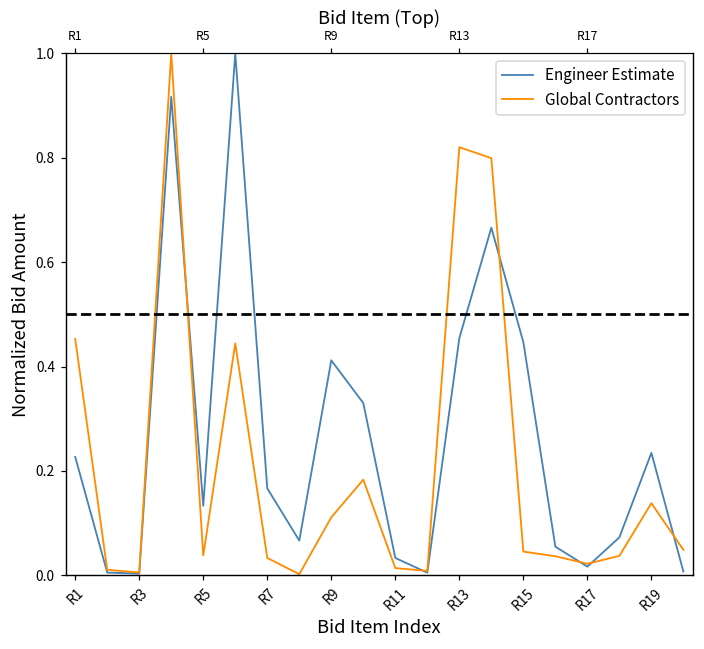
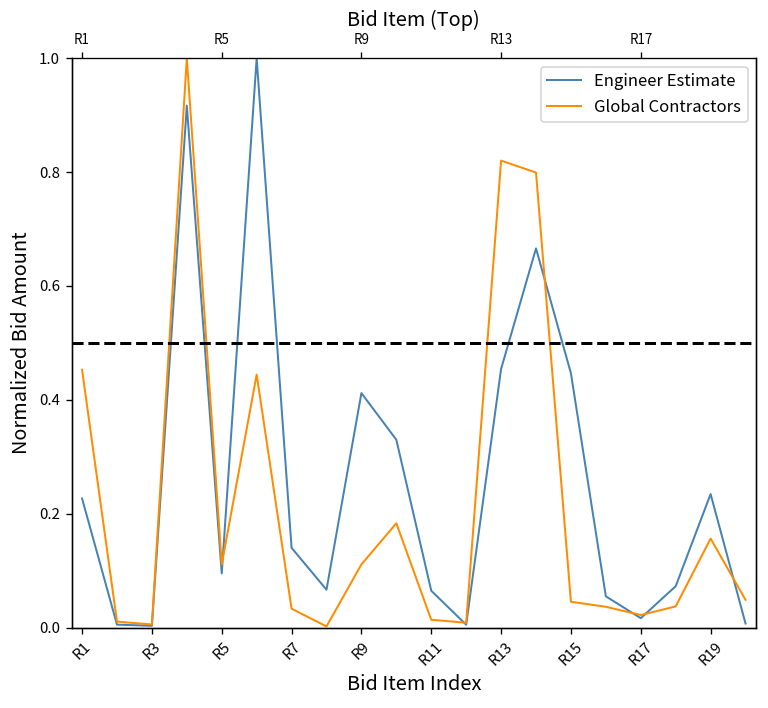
  {
    "Engineer Estimate": {
      "R1": 0.23,
-     "R5": 0.13,
-     "R7": 0.17,
+     "R5": 0.10,
+     "R7": 0.14,
      "R9": 0.41,
-     "R11": 0.03,
+     "R11": 0.06,
      "R13": 0.45,
      "R15": 0.45,
      "R17": 0.02,
      "R19": 0.23
    },
    "Global Contractors": {
      "R1": 0.45,
-     "R5": 0.04,
+     "R5": 0.11,
      "R7": 0.03,
      "R9": 0.11,
      "R11": 0.01,
      "R13": 0.82,
      "R15": 0.05,
      "R17": 0.02,
-     "R19": 0.14
+     "R19": 0.16
    }
  }
